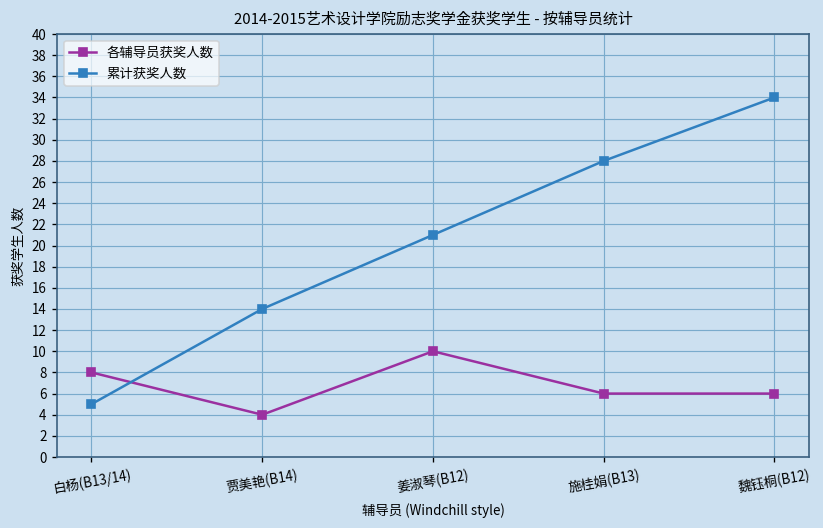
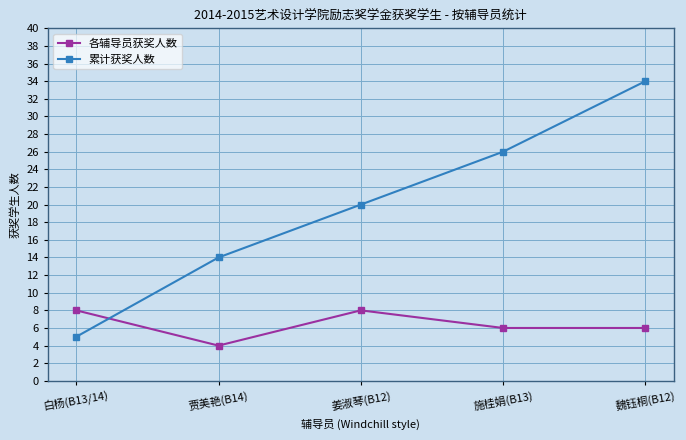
  {
    "各辅导员获奖人数": {
      "白杨(B13/14)": 8,
      "贾美艳(B14)": 4,
-     "姜淑琴(B12)": 10,
+     "姜淑琴(B12)": 8,
      "施桂娟(B13)": 6,
      "魏钰桐(B12)": 6
    },
    "累计获奖人数": {
      "白杨(B13/14)": 5,
      "贾美艳(B14)": 14,
-     "姜淑琴(B12)": 21,
-     "施桂娟(B13)": 28,
+     "姜淑琴(B12)": 20,
+     "施桂娟(B13)": 26,
      "魏钰桐(B12)": 34
    }
  }
